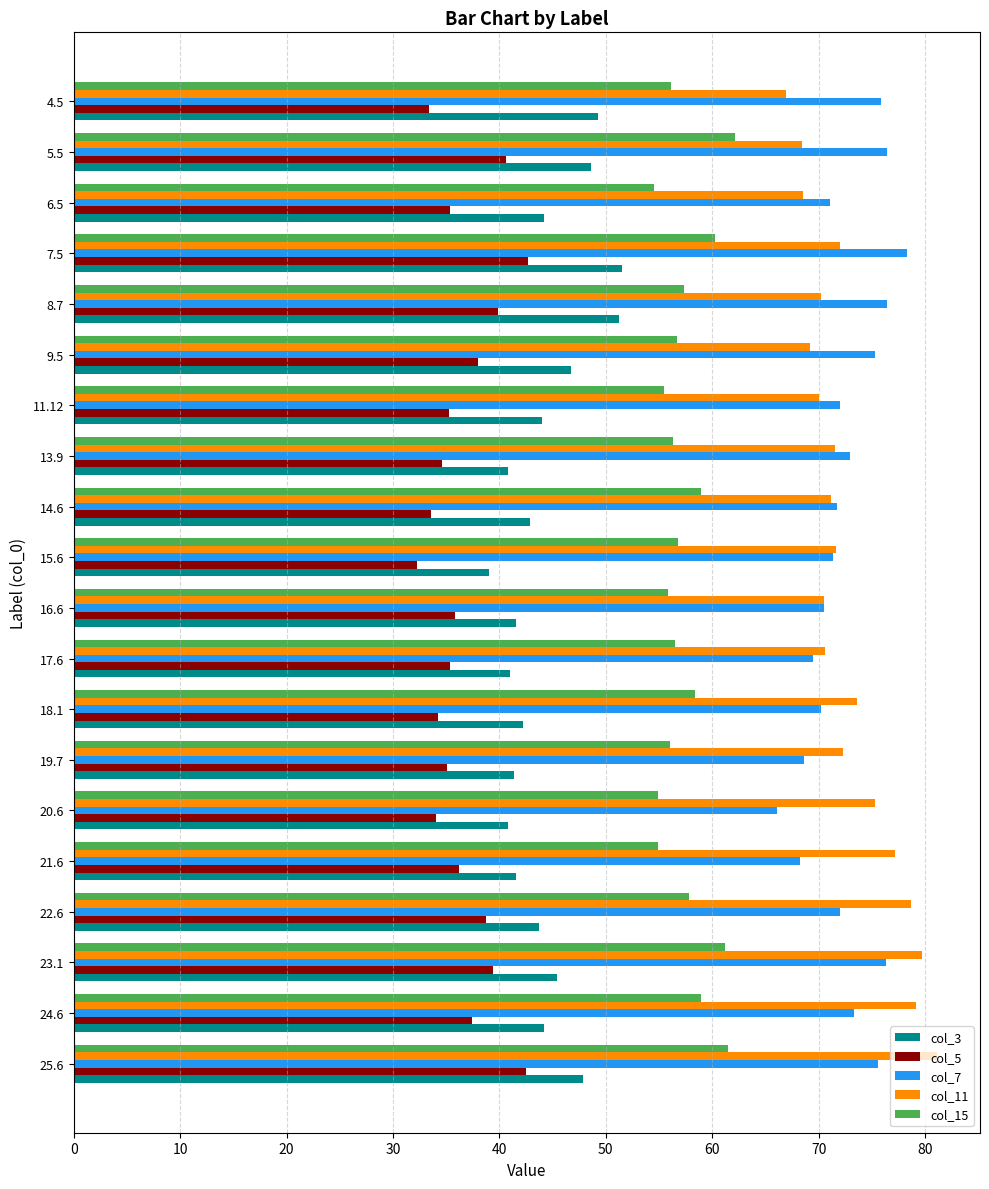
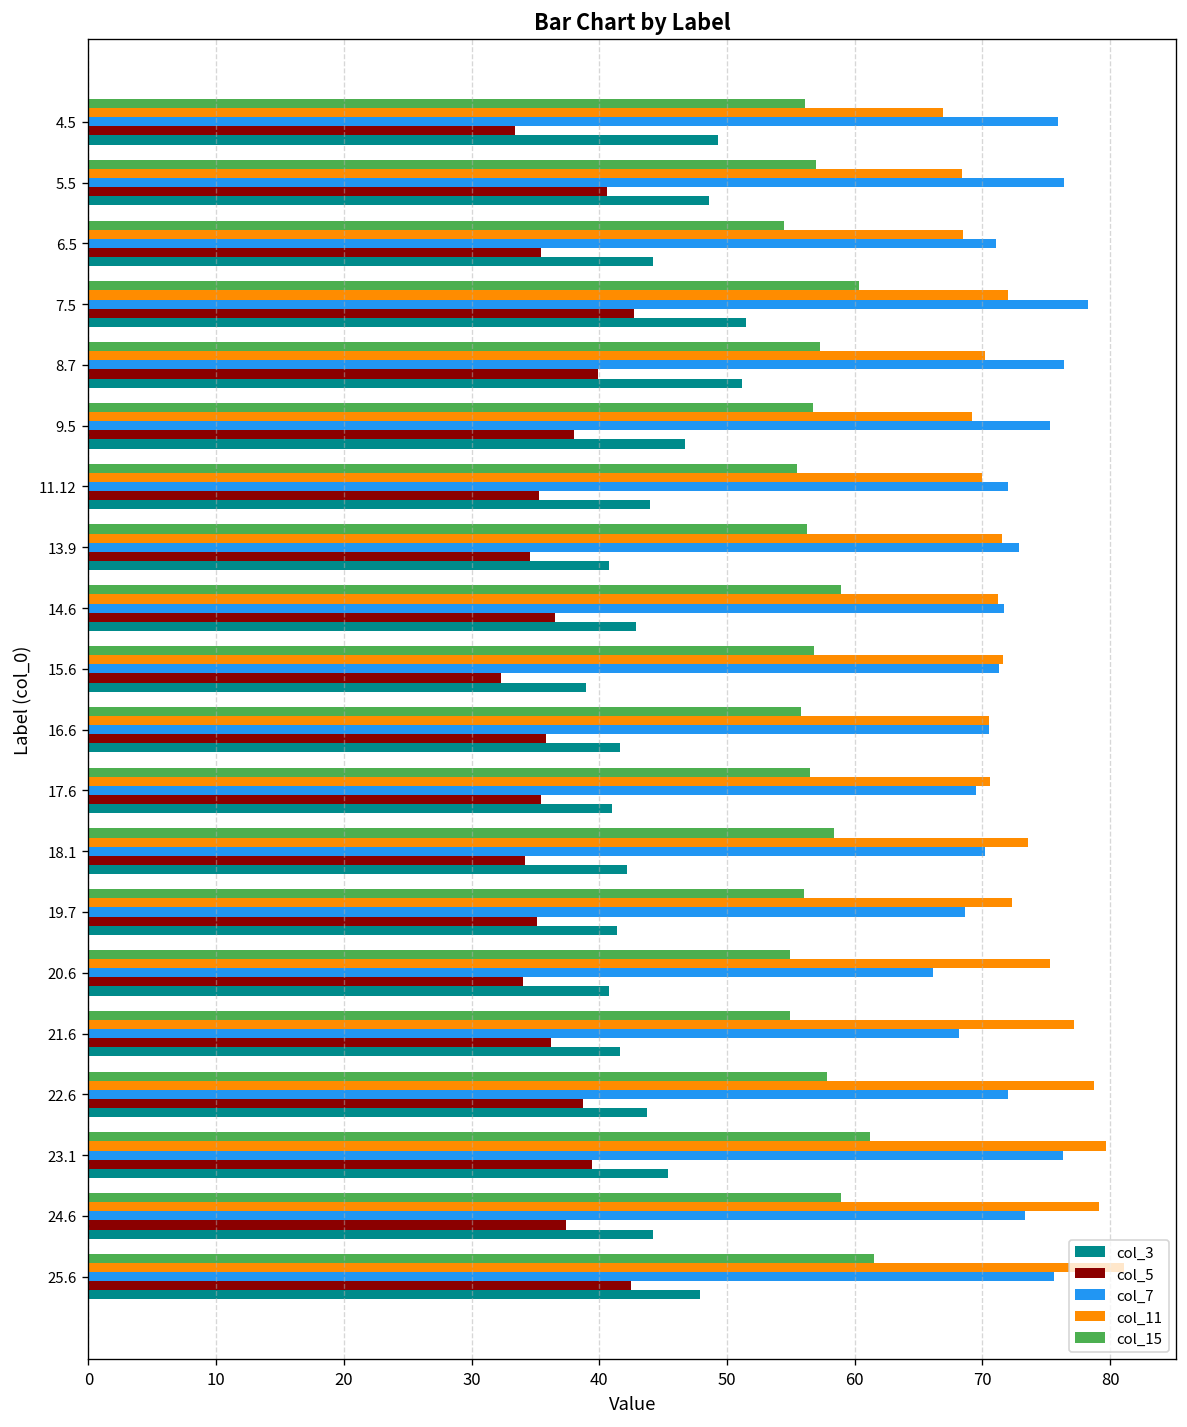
  {
    "col_3": {
      "4.5": 49.3,
      "5.5": 48.6,
      "6.5": 44.2,
      "7.5": 51.5,
      "8.7": 51.2,
      "9.5": 46.7,
      "11.12": 44.0,
      "13.9": 40.8,
      "14.6": 42.9,
      "15.6": 39.0,
      "16.6": 41.6,
      "17.6": 41.0,
      "18.1": 42.2,
      "19.7": 41.4,
      "20.6": 40.8,
      "21.6": 41.6,
      "22.6": 43.7,
      "23.1": 45.4,
      "24.6": 44.2,
      "25.6": 47.9
    },
    "col_5": {
      "4.5": 33.4,
      "5.5": 40.6,
      "6.5": 35.4,
      "7.5": 42.7,
      "8.7": 39.9,
      "9.5": 38.0,
      "11.12": 35.3,
      "13.9": 34.6,
-     "14.6": 33.6,
+     "14.6": 36.5,
      "15.6": 32.3,
      "16.6": 35.8,
      "17.6": 35.4,
      "18.1": 34.2,
      "19.7": 35.1,
      "20.6": 34.0,
      "21.6": 36.2,
      "22.6": 38.7,
      "23.1": 39.4,
      "24.6": 37.4,
      "25.6": 42.5
    },
    "col_7": {
      "4.5": 75.9,
      "5.5": 76.4,
      "6.5": 71.1,
      "7.5": 78.3,
      "8.7": 76.4,
      "9.5": 75.3,
      "11.12": 72.0,
      "13.9": 72.9,
      "14.6": 71.7,
      "15.6": 71.3,
      "16.6": 70.5,
      "17.6": 69.5,
      "18.1": 70.2,
      "19.7": 68.6,
      "20.6": 66.1,
      "21.6": 68.2,
      "22.6": 72.0,
      "23.1": 76.3,
      "24.6": 73.3,
      "25.6": 75.6
    },
    "col_11": {
      "4.5": 66.9,
      "5.5": 68.4,
      "6.5": 68.5,
      "7.5": 72.0,
      "8.7": 70.2,
      "9.5": 69.2,
      "11.12": 70.0,
      "13.9": 71.5,
      "14.6": 71.2,
      "15.6": 71.6,
      "16.6": 70.5,
      "17.6": 70.6,
      "18.1": 73.6,
      "19.7": 72.3,
      "20.6": 75.3,
      "21.6": 77.2,
      "22.6": 78.7,
      "23.1": 79.7,
      "24.6": 79.1
    },
    "col_15": {
      "4.5": 56.1,
-     "5.5": 62.1,
+     "5.5": 57.0,
      "6.5": 54.5,
      "7.5": 60.3,
      "8.7": 57.3,
      "9.5": 56.7,
      "11.12": 55.5,
      "13.9": 56.3,
      "14.6": 58.9,
      "15.6": 56.8,
      "16.6": 55.8,
      "17.6": 56.5,
      "18.1": 58.4,
      "19.7": 56.0,
      "20.6": 54.9,
      "21.6": 54.9,
      "22.6": 57.8,
      "23.1": 61.2,
      "24.6": 58.9,
      "25.6": 61.5
    }
  }
